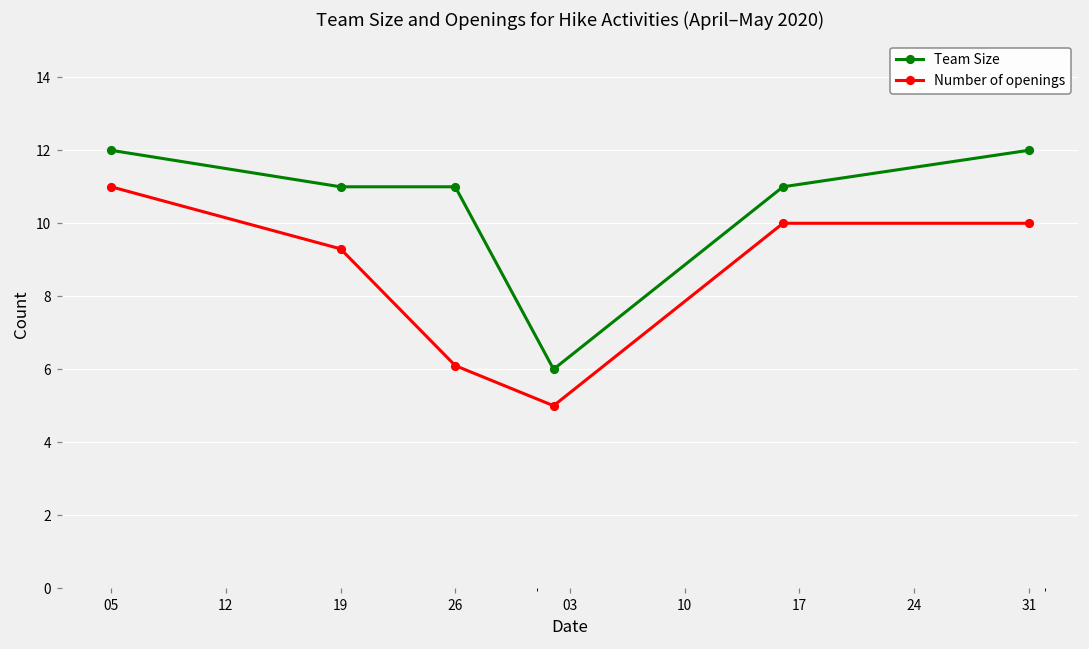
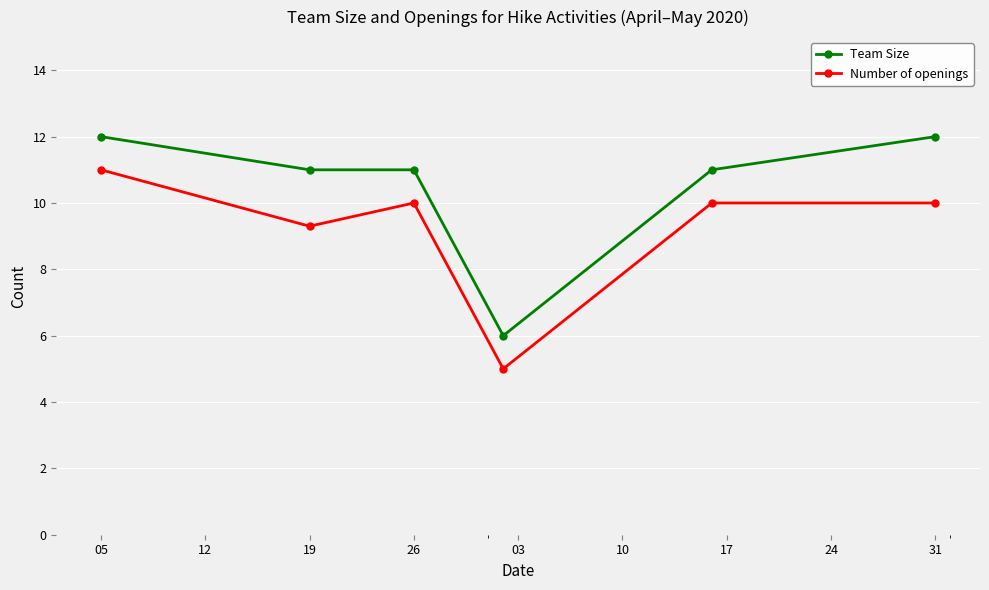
  {
    "Team Size": {
      "05": 12.0,
      "19": 11.0,
      "26": 11.0,
      "31": 12.0
    },
    "Number of openings": {
      "05": 11.0,
      "19": 9.3,
-     "26": 6.1,
+     "26": 10.0,
      "31": 10.0
    }
  }
